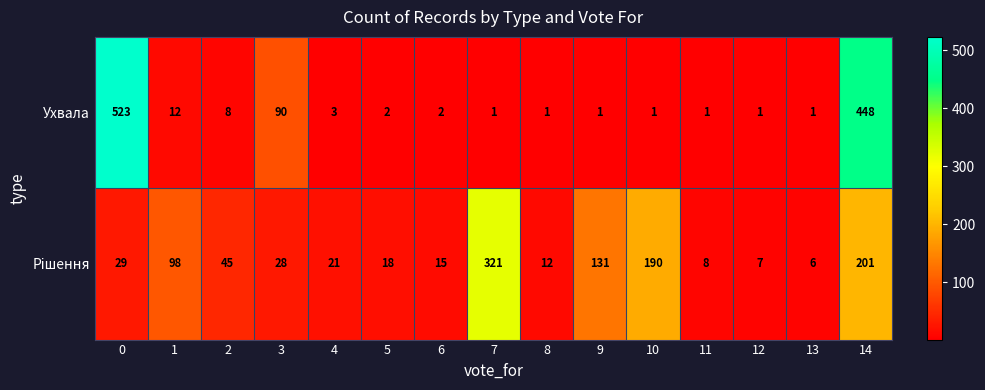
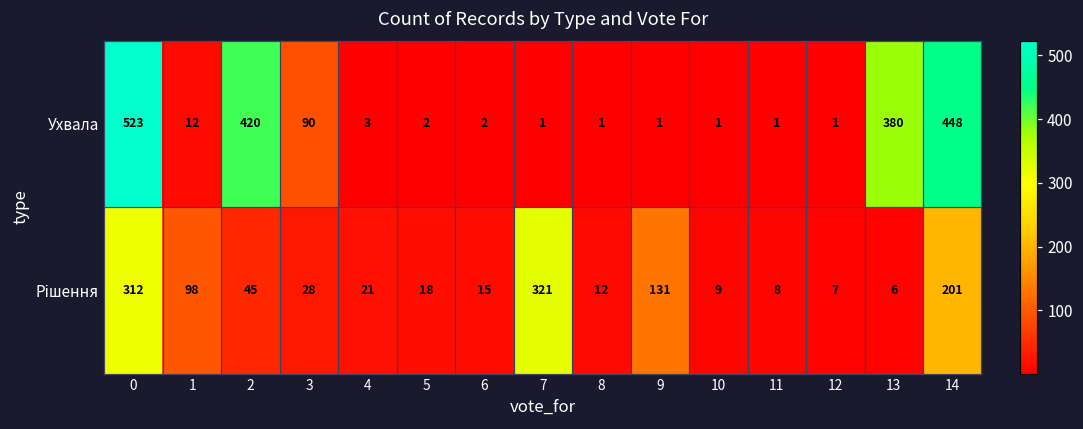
  {
    "Ухвала": {
      "0": 523,
      "1": 12,
-     "2": 8,
+     "2": 420,
      "3": 90,
      "4": 3,
      "5": 2,
      "6": 2,
      "7": 1,
      "8": 1,
      "9": 1,
      "10": 1,
      "11": 1,
      "12": 1,
-     "13": 1,
+     "13": 380,
      "14": 448
    },
    "Рішення": {
-     "0": 29,
+     "0": 312,
      "1": 98,
      "2": 45,
      "3": 28,
      "4": 21,
      "5": 18,
      "6": 15,
      "7": 321,
      "8": 12,
      "9": 131,
-     "10": 190,
+     "10": 9,
      "11": 8,
      "12": 7,
      "13": 6,
      "14": 201
    }
  }
